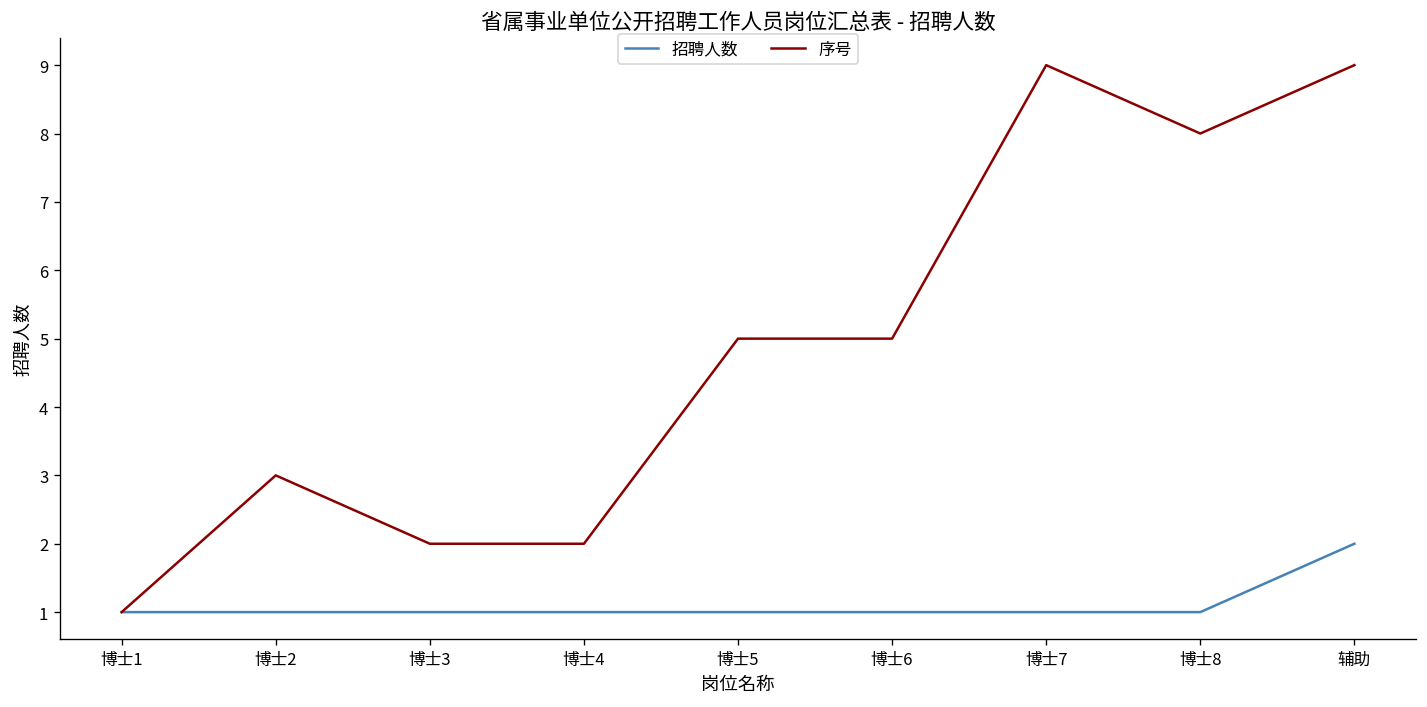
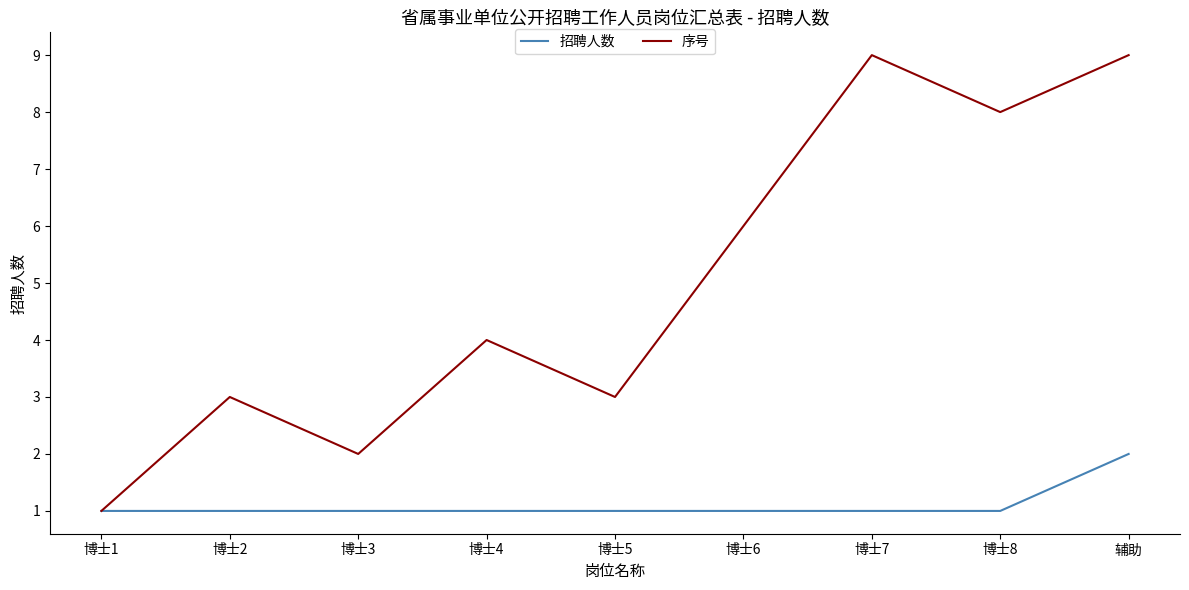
  {
    "招聘人数": {
      "博士2": 1,
      "博士3": 1,
      "博士4": 1,
      "博士5": 1,
      "博士6": 1,
      "博士7": 1,
      "博士8": 1,
      "辅助": 2
    },
    "序号": {
      "博士2": 3,
      "博士3": 2,
-     "博士4": 2,
-     "博士5": 5,
-     "博士6": 5,
+     "博士4": 4,
+     "博士5": 3,
+     "博士6": 6,
      "博士7": 9,
      "博士8": 8,
      "辅助": 9
    }
  }
